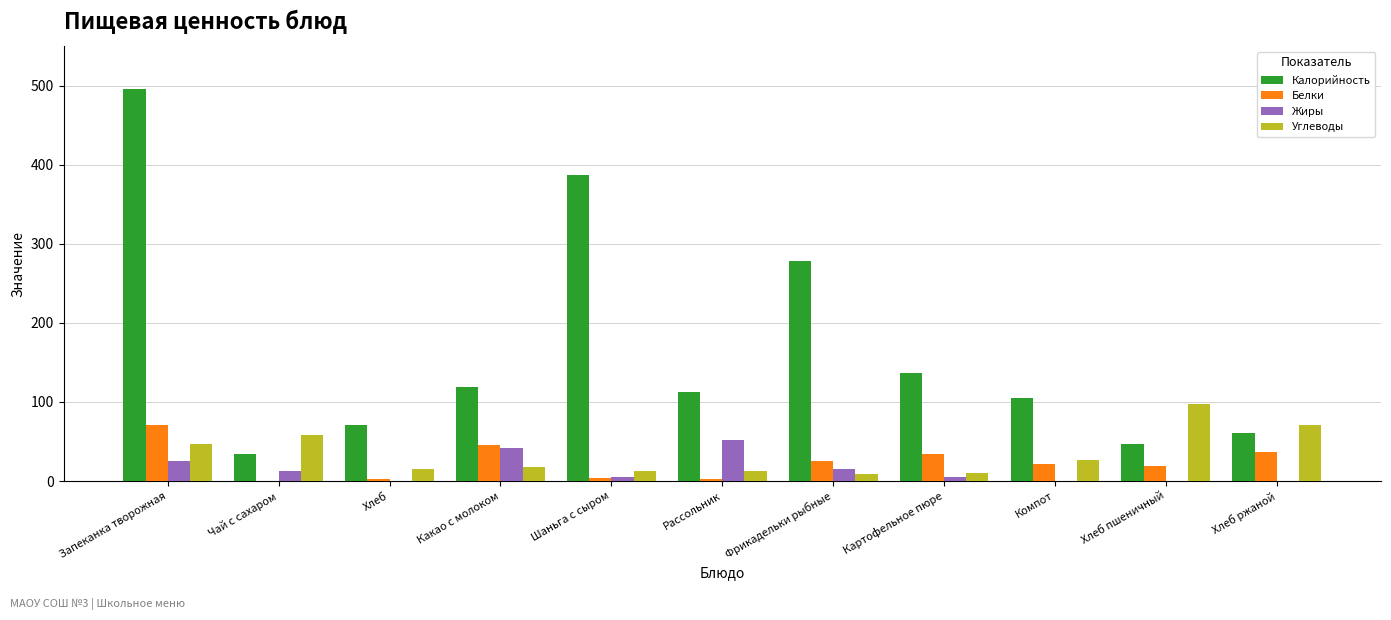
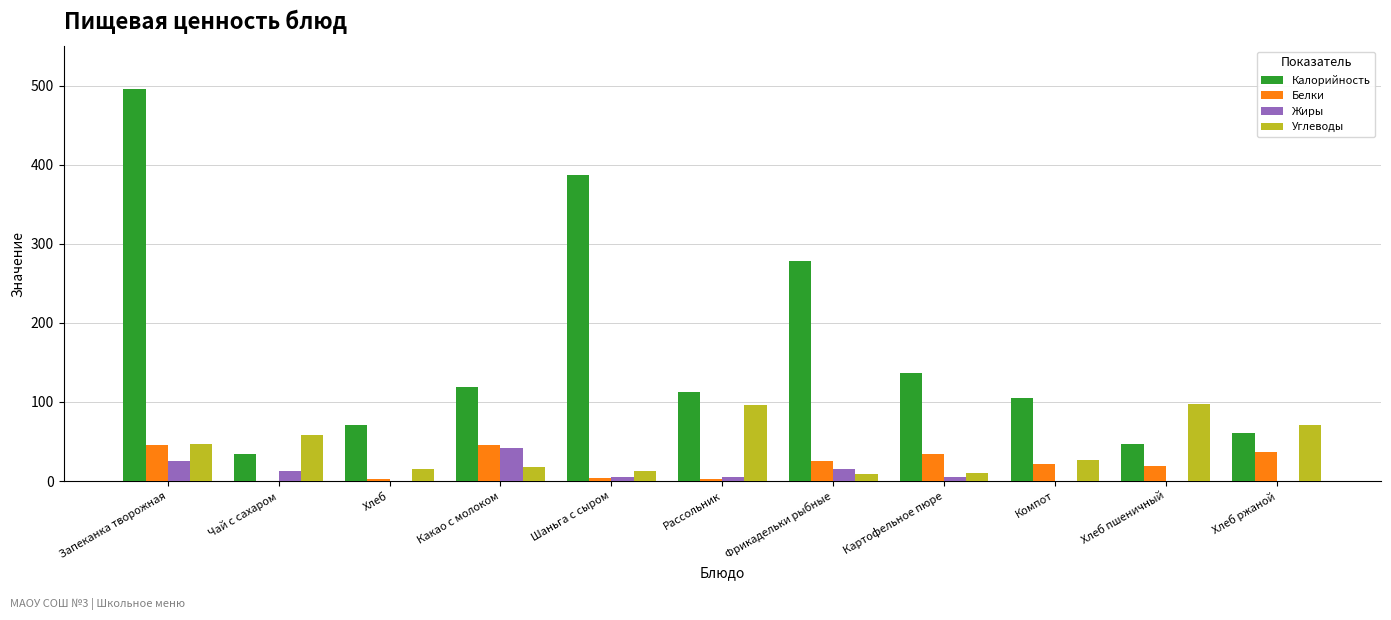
  {
    "Калорийность": {
      "Запеканка творожная": 500,
      "Чай с сахаром": 30,
      "Хлеб": 70,
      "Какао с молоком": 120,
      "Шаньга с сыром": 390,
      "Рассольник": 110,
      "Фрикадельки рыбные": 280,
      "Картофельное пюре": 140,
      "Компот": 110,
      "Хлеб пшеничный": 50,
      "Хлеб ржаной": 60
    },
    "Белки": {
-     "Запеканка творожная": 70,
+     "Запеканка творожная": 50,
      "Какао с молоком": 50,
      "Шаньга с сыром": 0,
      "Фрикадельки рыбные": 30,
      "Картофельное пюре": 30,
      "Компот": 20,
      "Хлеб пшеничный": 20,
      "Хлеб ржаной": 40
    },
    "Жиры": {
      "Запеканка творожная": 20,
      "Чай с сахаром": 10,
      "Какао с молоком": 40,
      "Шаньга с сыром": 10,
-     "Рассольник": 50,
+     "Рассольник": 10,
      "Фрикадельки рыбные": 20,
      "Картофельное пюре": 0,
      "Компот": 0
    },
    "Углеводы": {
      "Запеканка творожная": 50,
      "Чай с сахаром": 60,
      "Хлеб": 10,
      "Какао с молоком": 20,
      "Шаньга с сыром": 10,
-     "Рассольник": 10,
+     "Рассольник": 100,
      "Фрикадельки рыбные": 10,
      "Картофельное пюре": 10,
      "Компот": 30,
      "Хлеб пшеничный": 100,
      "Хлеб ржаной": 70
    }
  }
